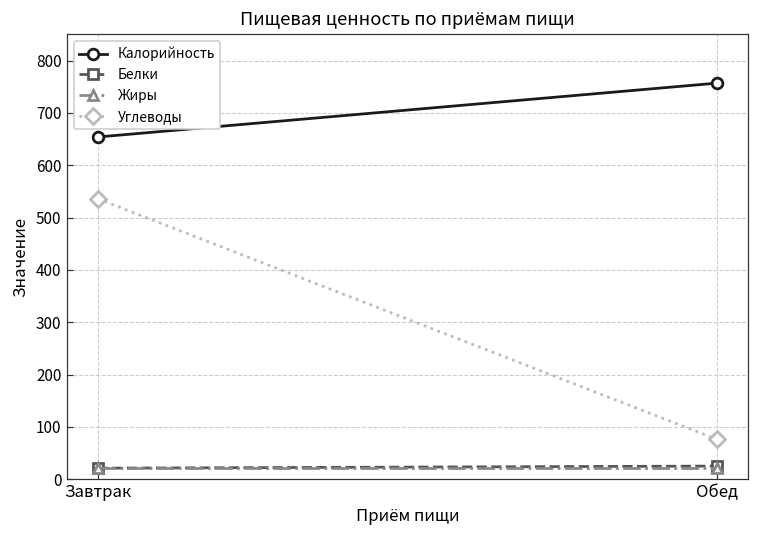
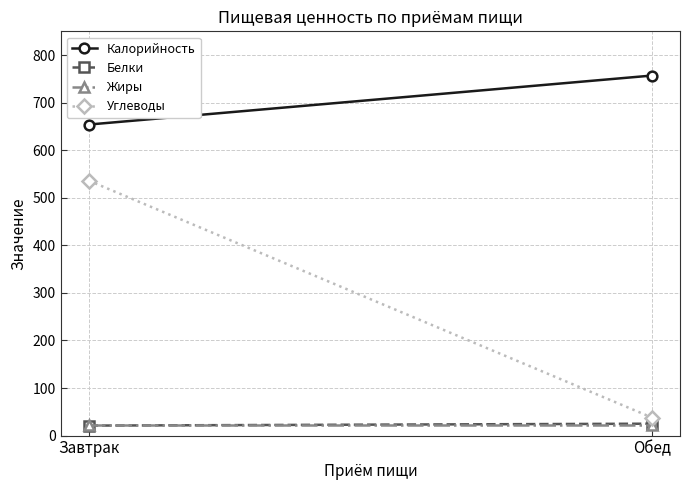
  {
    "Калорийность": {
      "Завтрак": 650,
      "Обед": 760
    },
    "Углеводы": {
      "Завтрак": 540,
-     "Обед": 80
+     "Обед": 40
    }
  }
